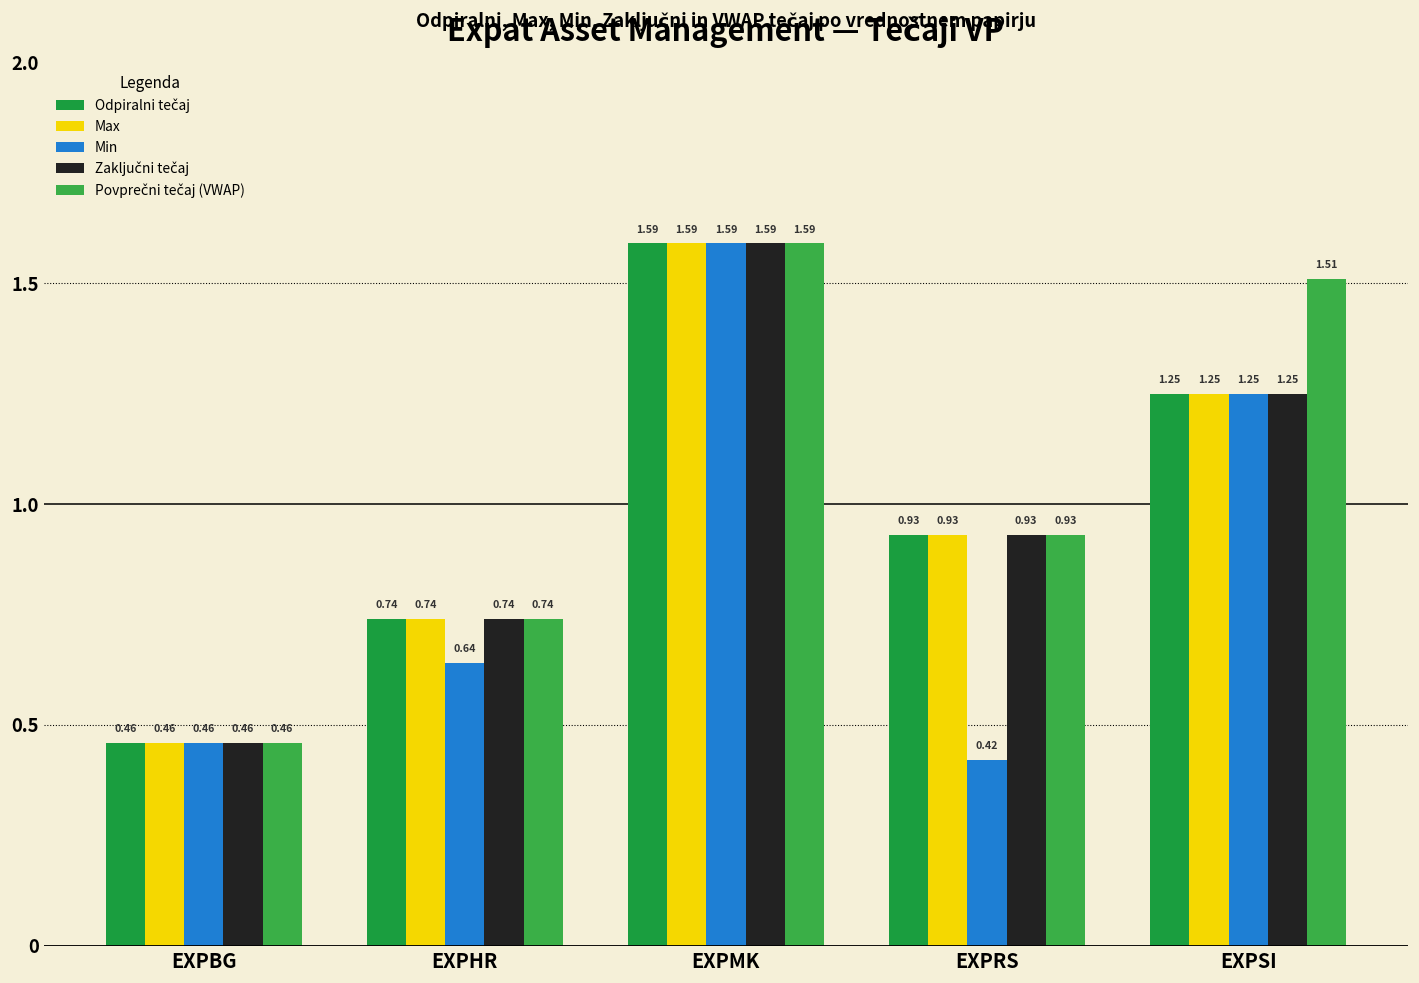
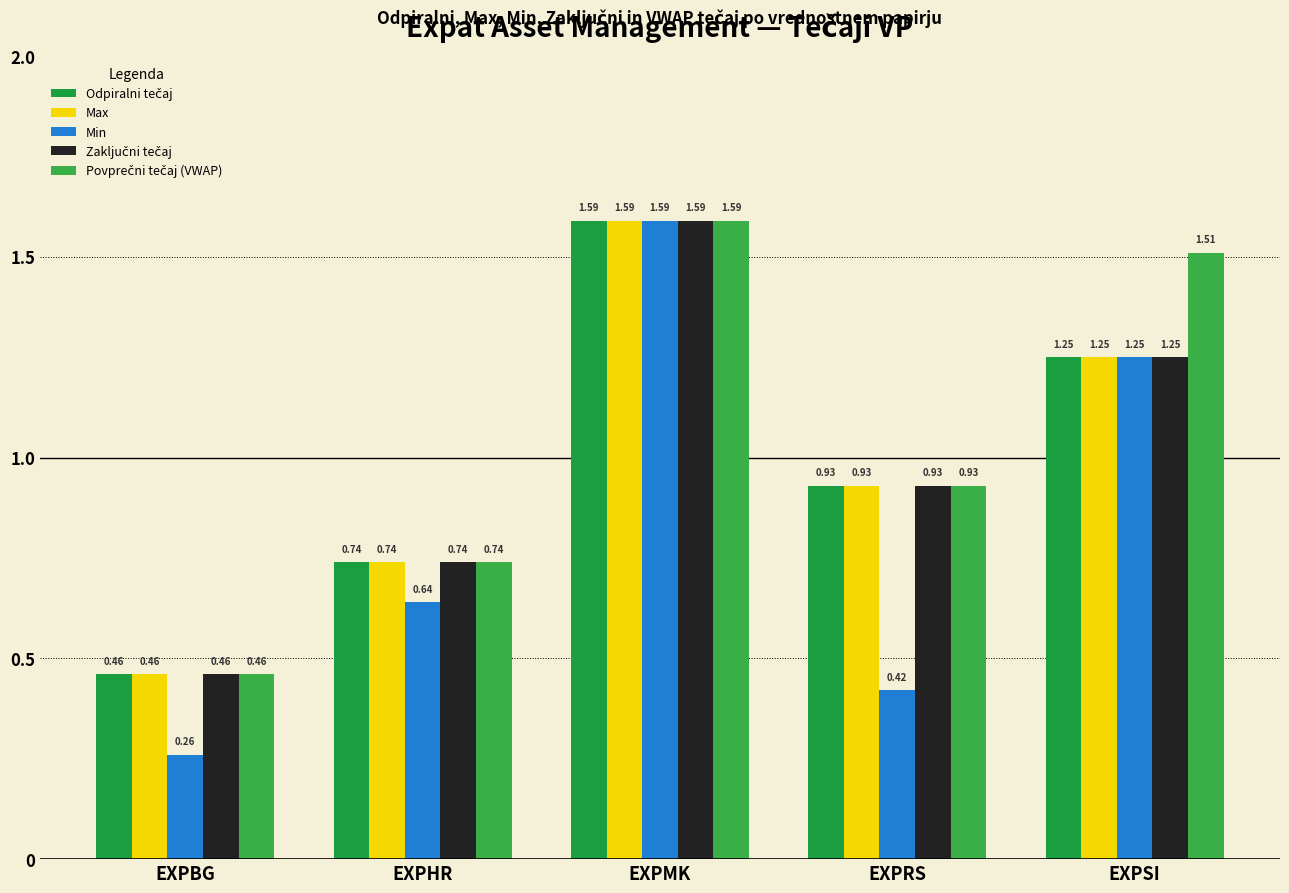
  {
    "Max": {
      "EXPBG": 0.46,
      "EXPHR": 0.74,
      "EXPMK": 1.59,
      "EXPRS": 0.93,
      "EXPSI": 1.25
    },
    "Min": {
-     "EXPBG": 0.46,
+     "EXPBG": 0.26,
      "EXPHR": 0.64,
      "EXPMK": 1.59,
      "EXPRS": 0.42,
      "EXPSI": 1.25
    },
    "Zaključni tečaj": {
      "EXPBG": 0.46,
      "EXPHR": 0.74,
      "EXPMK": 1.59,
      "EXPRS": 0.93,
      "EXPSI": 1.25
    }
  }
